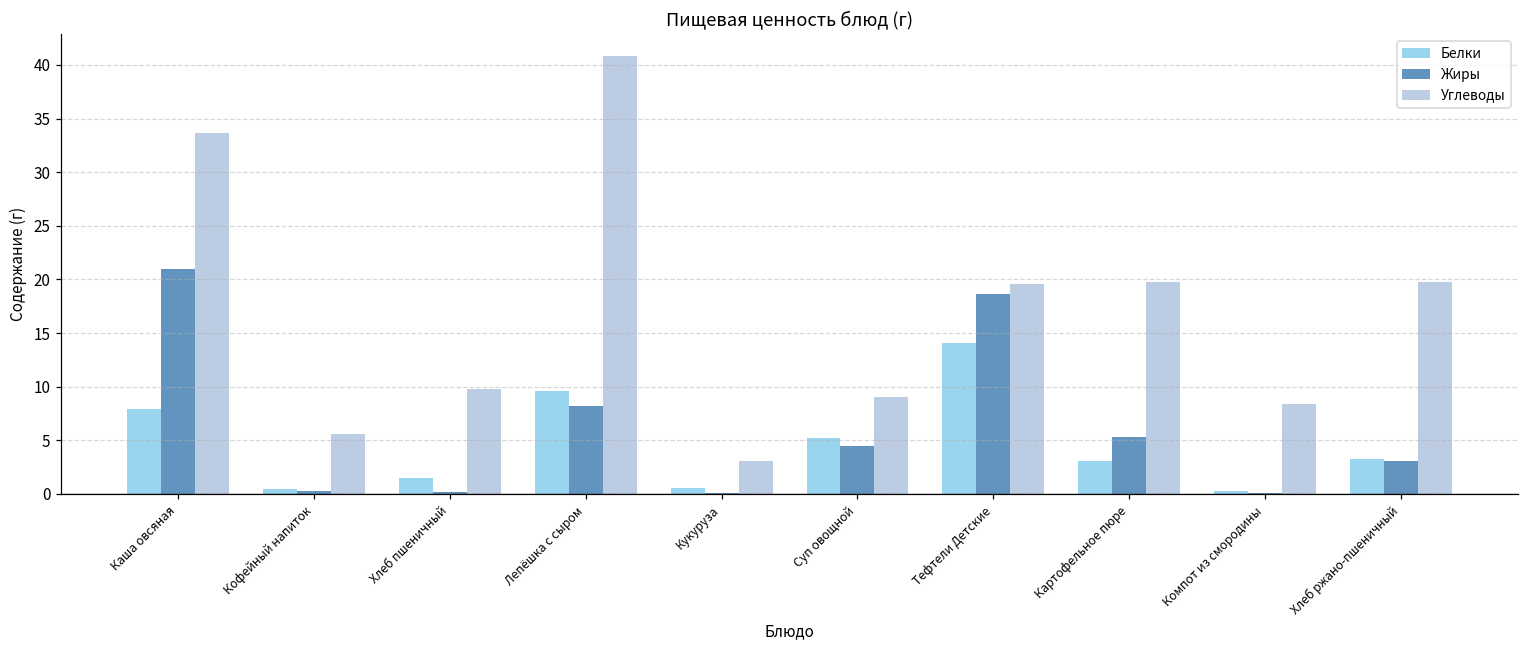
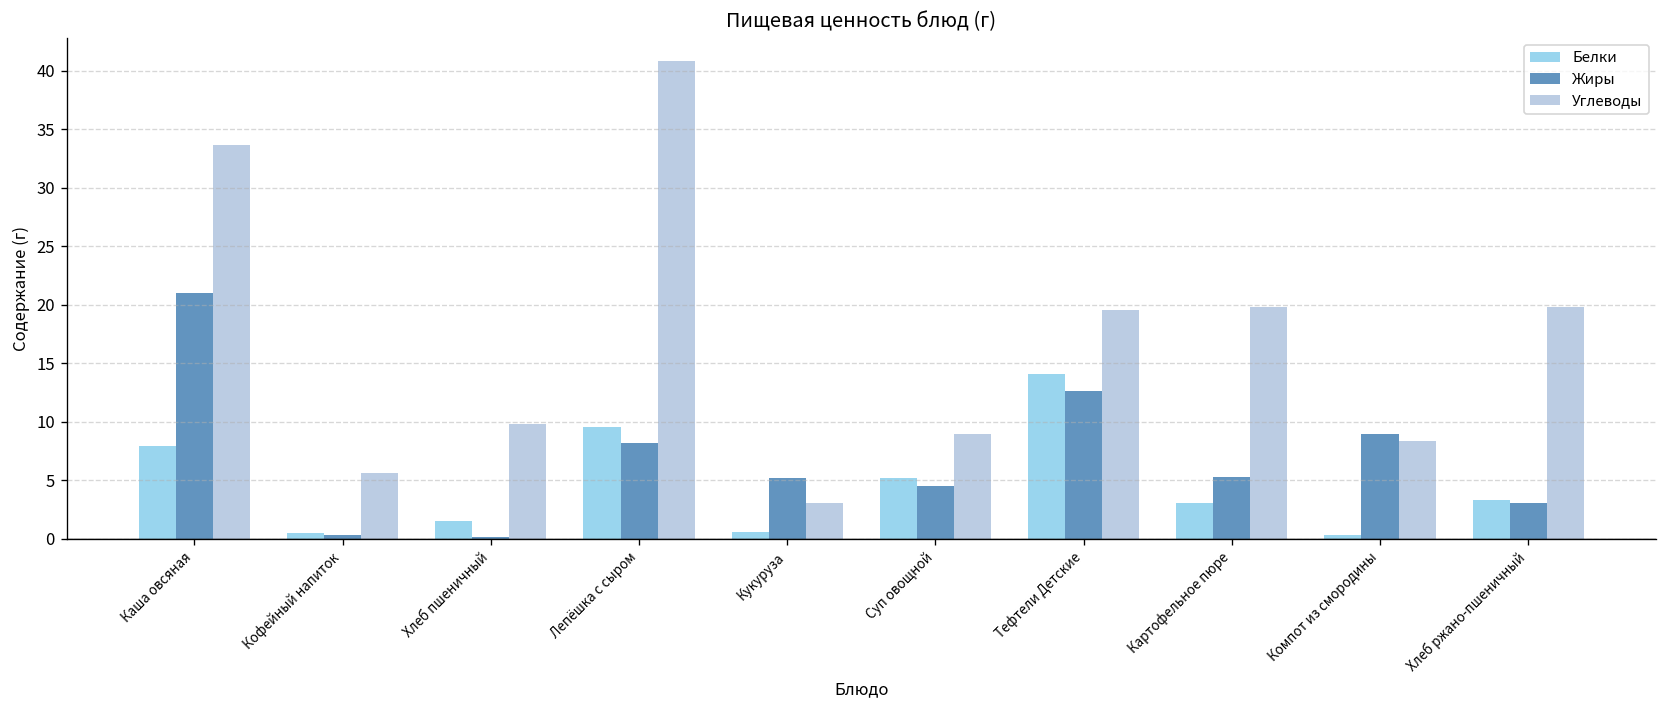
  {
    "Жиры": {
      "Каша овсяная": 21,
      "Кофейный напиток": 0,
      "Лепёшка с сыром": 8,
-     "Кукуруза": 0,
+     "Кукуруза": 5,
      "Суп овощной": 5,
-     "Тефтели Детские": 19,
+     "Тефтели Детские": 13,
      "Картофельное пюре": 5,
-     "Компот из смородины": 0,
+     "Компот из смородины": 9,
      "Хлеб ржано-пшеничный": 3
    }
  }
